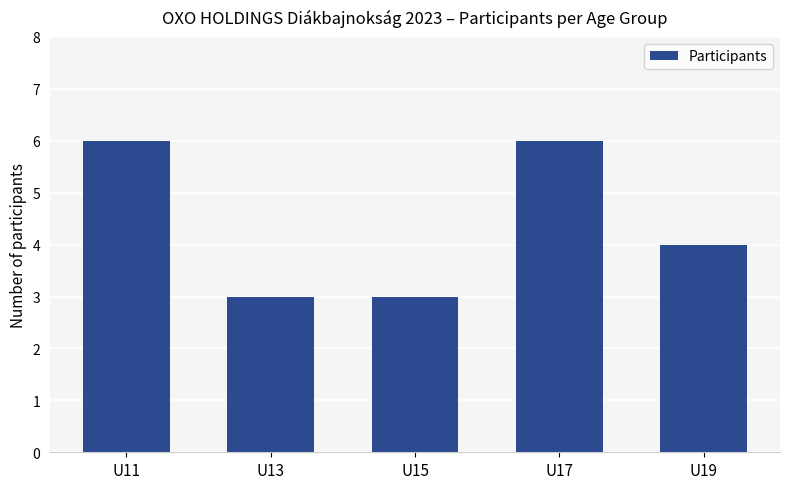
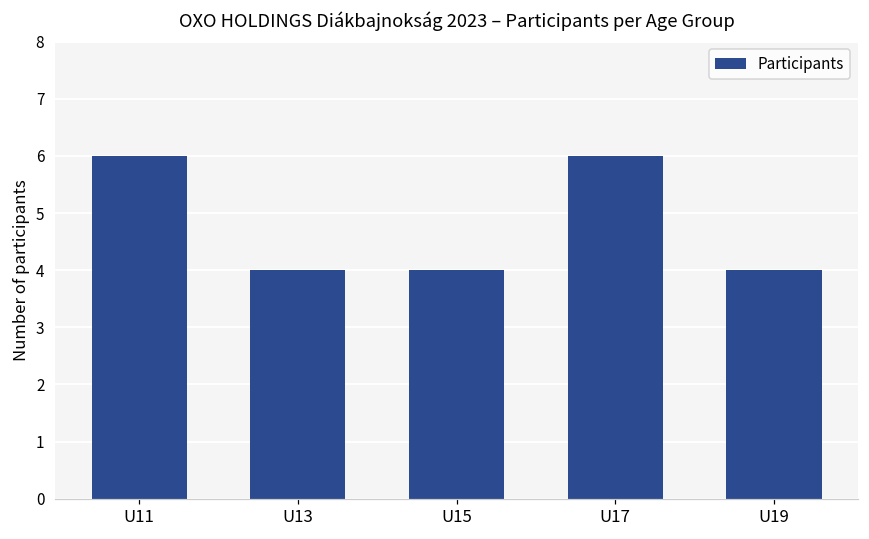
  {
    "U11": 6,
-   "U13": 3,
-   "U15": 3,
+   "U13": 4,
+   "U15": 4,
    "U17": 6,
    "U19": 4
  }
